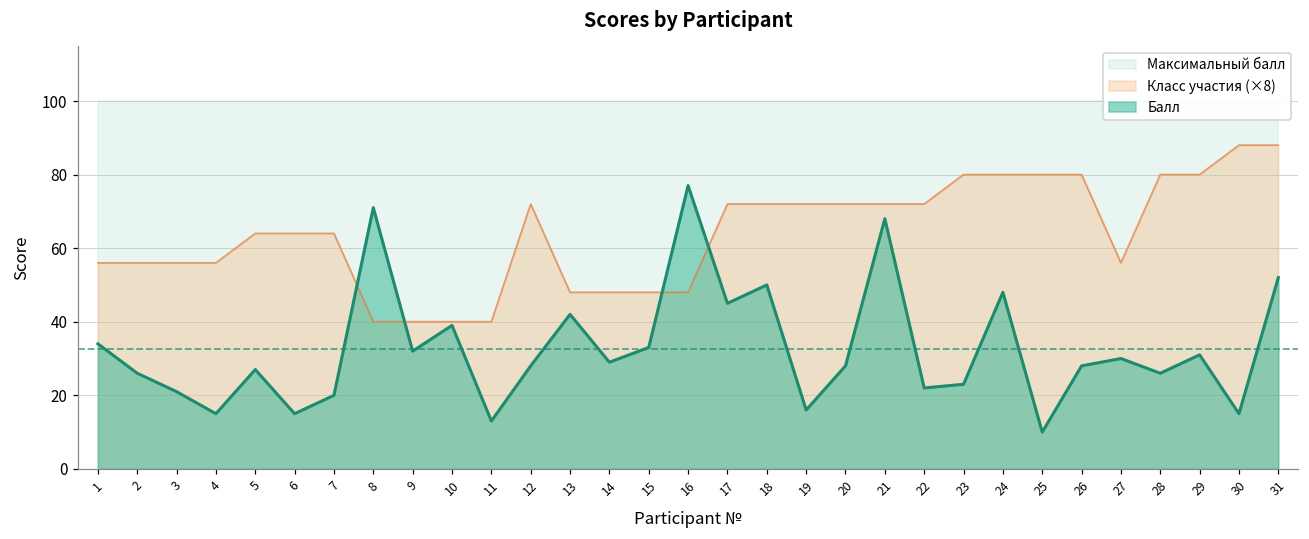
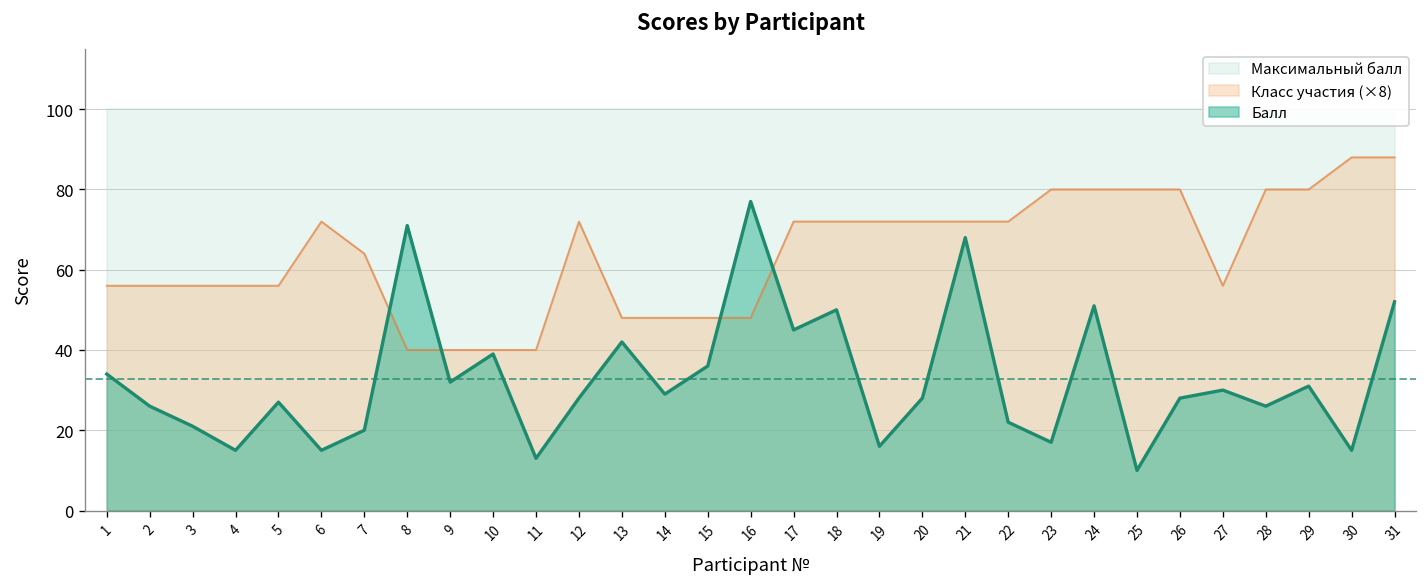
  {
    "Максимальный балл": {
      "1": 100,
      "2": 100,
      "3": 100,
      "4": 100,
      "5": 100,
      "6": 100,
      "7": 100,
      "8": 100,
      "9": 100,
      "10": 100,
      "11": 100,
      "12": 100,
      "13": 100,
      "14": 100,
      "15": 100,
      "16": 100,
      "17": 100,
      "18": 100,
      "19": 100,
      "20": 100,
      "21": 100,
      "22": 100,
      "23": 100,
      "24": 100,
      "25": 100,
      "26": 100
    },
    "Класс участия (×8)": {
      "1": 56,
      "2": 56,
      "3": 56,
      "4": 56,
-     "5": 64,
-     "6": 64,
+     "5": 56,
+     "6": 72,
      "7": 64,
      "8": 40,
      "9": 40,
      "10": 40,
      "11": 40,
      "12": 72,
      "13": 48,
      "14": 48,
      "15": 48,
      "16": 48,
      "17": 72,
      "18": 72,
      "19": 72,
      "20": 72,
      "21": 72,
      "22": 72,
      "23": 80,
      "24": 80,
      "25": 80,
      "26": 80,
      "27": 56,
      "28": 80,
      "29": 80,
      "30": 88,
      "31": 88
    },
    "Балл": {
      "1": 34,
      "2": 26,
      "3": 21,
      "4": 15,
      "5": 27,
      "6": 15,
      "7": 20,
      "8": 71,
      "9": 32,
      "10": 39,
      "11": 13,
      "12": 28,
      "13": 42,
      "14": 29,
-     "15": 33,
+     "15": 36,
      "16": 77,
      "17": 45,
      "18": 50,
      "19": 16,
      "20": 28,
      "21": 68,
      "22": 22,
-     "23": 23,
-     "24": 48,
+     "23": 17,
+     "24": 51,
      "25": 10,
      "26": 28,
      "27": 30,
      "28": 26,
      "29": 31,
      "30": 15,
      "31": 52
    }
  }
